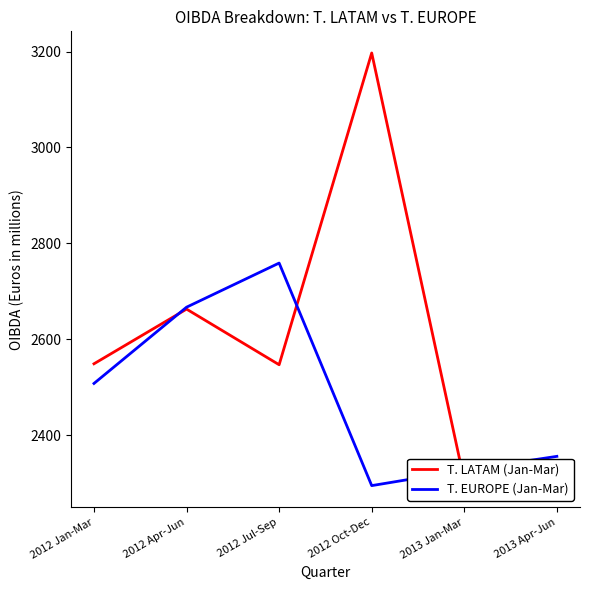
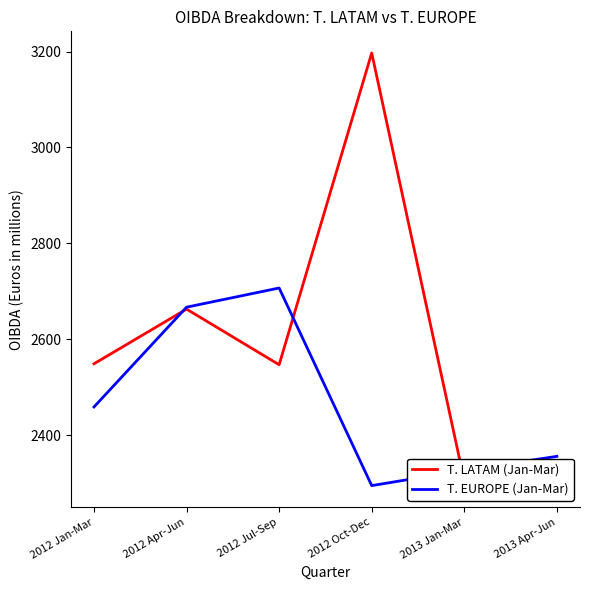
  {
    "T. LATAM (Jan-Mar)": {
      "2012 Jan-Mar": 2550,
      "2012 Jul-Sep": 2550,
      "2012 Oct-Dec": 3200
    },
    "T. EUROPE (Jan-Mar)": {
-     "2012 Jan-Mar": 2510,
-     "2012 Jul-Sep": 2760,
+     "2012 Jan-Mar": 2460,
+     "2012 Jul-Sep": 2710,
      "2012 Oct-Dec": 2300,
      "2013 Apr-Jun": 2360
    }
  }
